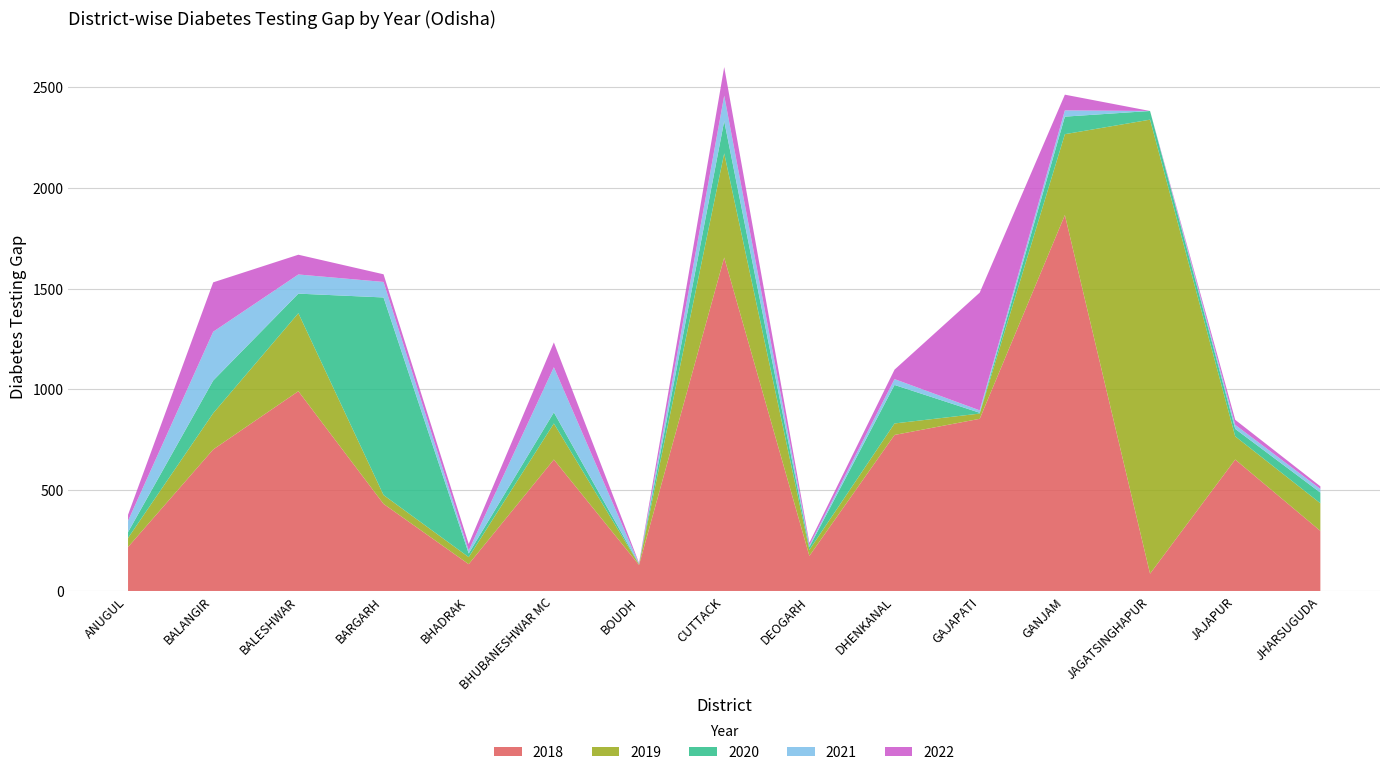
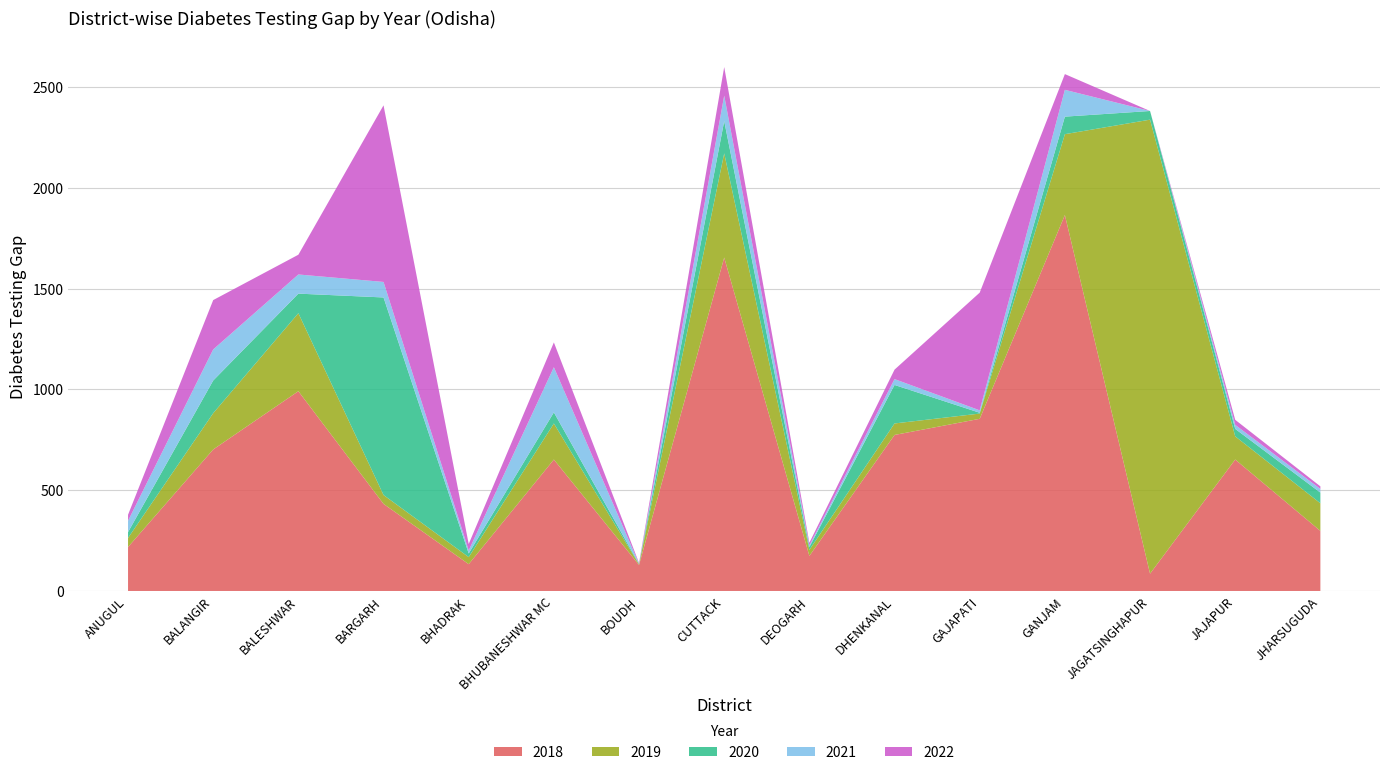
  {
    "2018": {
      "ANUGUL": 220,
      "BALANGIR": 700,
      "BALESHWAR": 990,
      "BARGARH": 430,
      "BHADRAK": 130,
      "BHUBANESHWAR MC": 650,
      "CUTTACK": 1650,
      "DEOGARH": 170,
      "DHENKANAL": 770,
      "GAJAPATI": 850,
      "GANJAM": 1870,
      "JAGATSINGHAPUR": 90,
      "JAJAPUR": 650,
      "JHARSUGUDA": 300
    },
    "2019": {
      "ANUGUL": 50,
      "BALANGIR": 180,
      "BALESHWAR": 390,
      "BARGARH": 40,
      "BHADRAK": 40,
      "BHUBANESHWAR MC": 180,
      "CUTTACK": 520,
      "DEOGARH": 30,
      "DHENKANAL": 60,
      "GANJAM": 400,
      "JAGATSINGHAPUR": 2250,
      "JAJAPUR": 120,
      "JHARSUGUDA": 140
    },
    "2020": {
      "ANUGUL": 30,
      "BALANGIR": 160,
      "BALESHWAR": 100,
      "BARGARH": 980,
      "BHADRAK": 20,
      "BHUBANESHWAR MC": 60,
      "CUTTACK": 160,
      "DHENKANAL": 190,
      "GANJAM": 90,
      "JAJAPUR": 40,
      "JHARSUGUDA": 50
    },
    "2021": {
      "ANUGUL": 60,
-     "BALANGIR": 240,
+     "BALANGIR": 150,
      "BALESHWAR": 100,
      "BARGARH": 80,
      "BHADRAK": 20,
      "BHUBANESHWAR MC": 220,
      "CUTTACK": 130,
      "DHENKANAL": 30,
-     "GANJAM": 30,
+     "GANJAM": 130,
      "JAJAPUR": 20,
      "JHARSUGUDA": 20
    },
    "2022": {
      "ANUGUL": 30,
      "BALANGIR": 250,
      "BALESHWAR": 100,
-     "BARGARH": 40,
+     "BARGARH": 880,
      "BHADRAK": 30,
      "BHUBANESHWAR MC": 120,
      "CUTTACK": 140,
      "DEOGARH": 10,
      "DHENKANAL": 50,
      "GAJAPATI": 580,
      "GANJAM": 80,
      "JAJAPUR": 30,
      "JHARSUGUDA": 10
    }
  }
